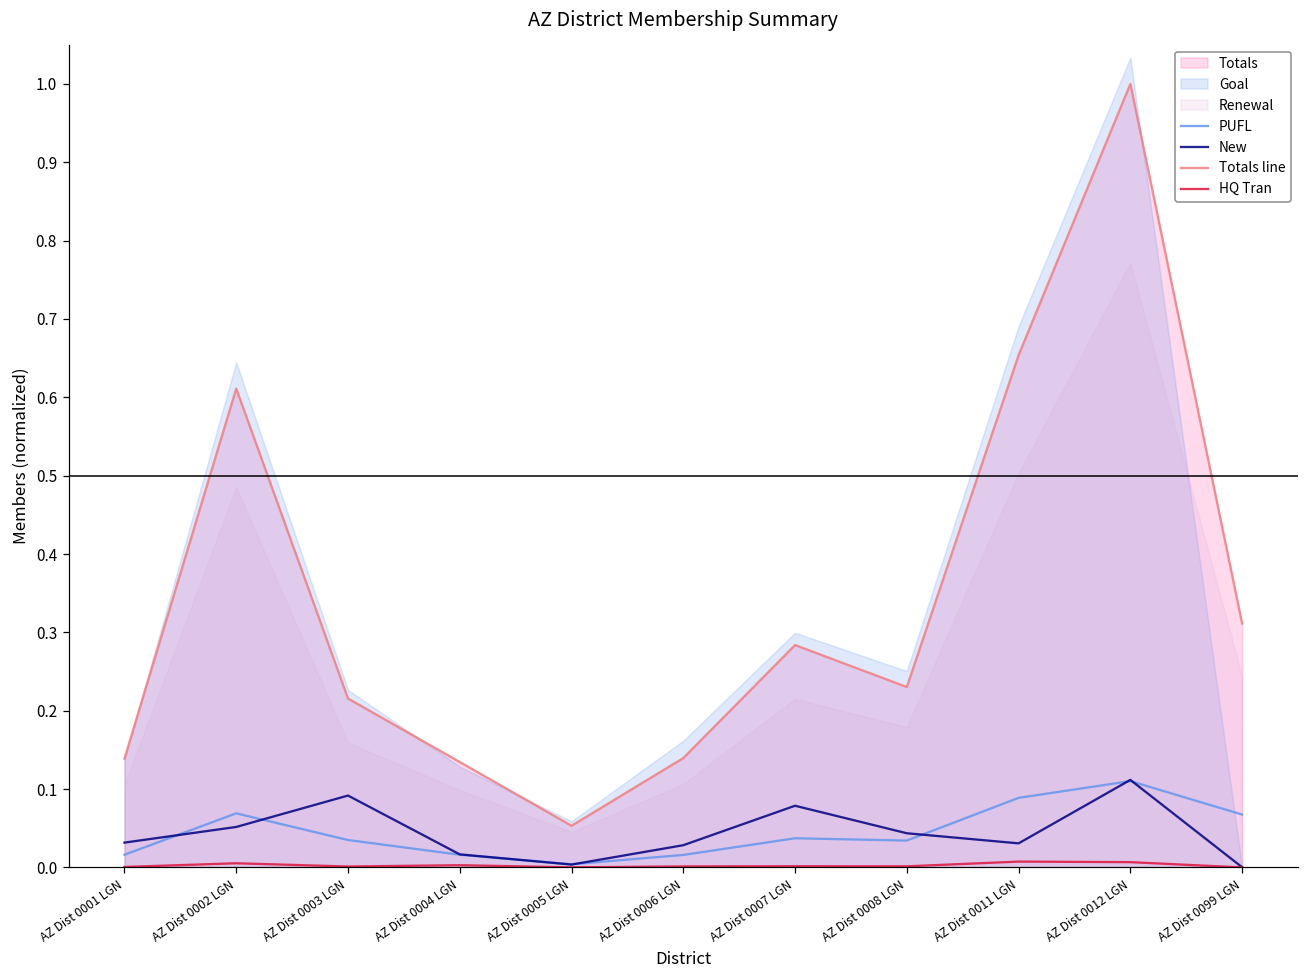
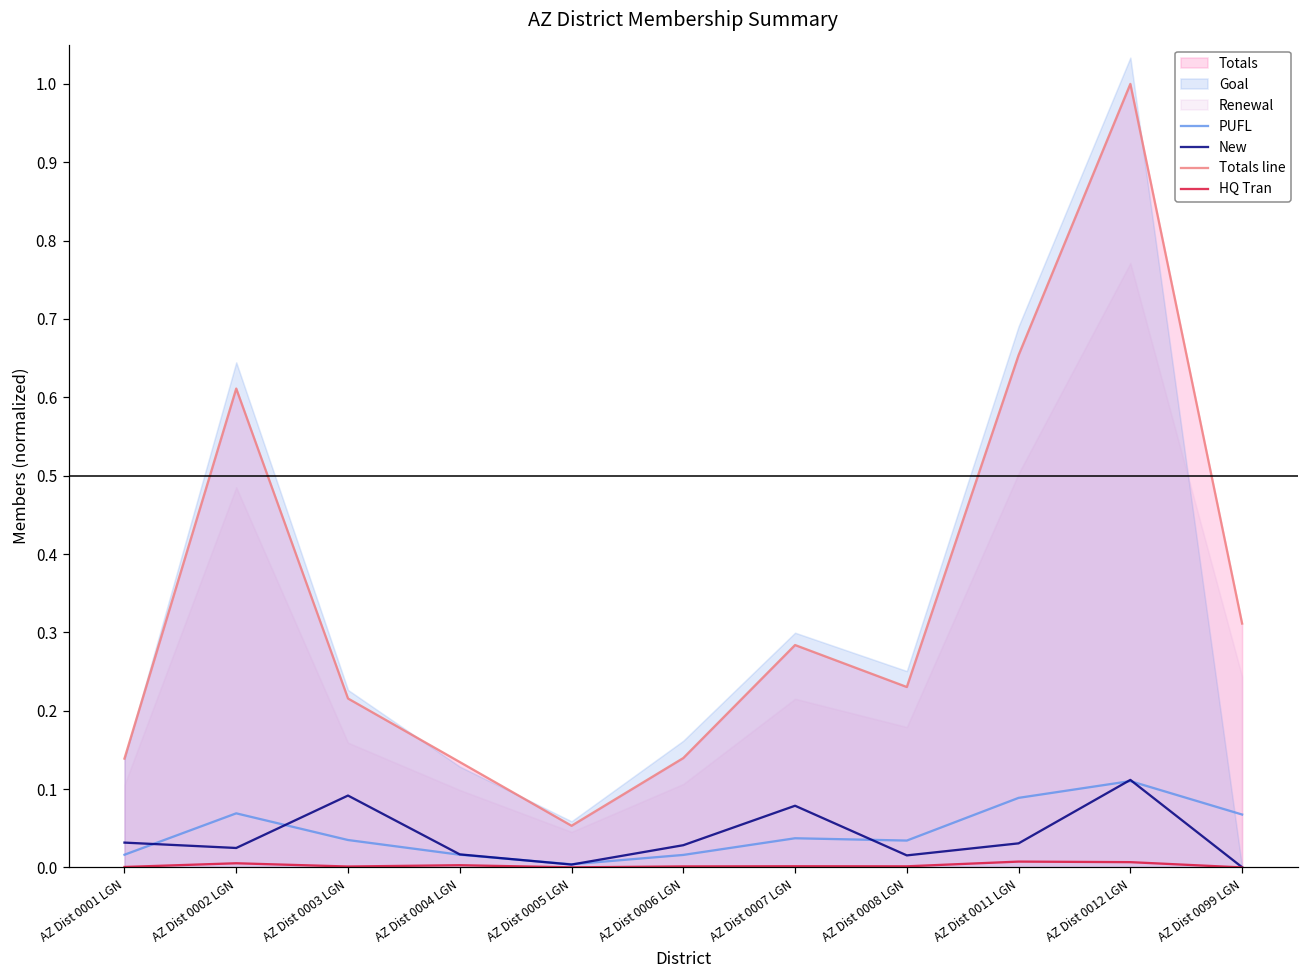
  {
    "New": {
      "AZ Dist 0001 LGN": 0.03,
-     "AZ Dist 0002 LGN": 0.05,
+     "AZ Dist 0002 LGN": 0.02,
      "AZ Dist 0003 LGN": 0.09,
      "AZ Dist 0006 LGN": 0.03,
      "AZ Dist 0007 LGN": 0.08,
-     "AZ Dist 0008 LGN": 0.04,
+     "AZ Dist 0008 LGN": 0.02,
      "AZ Dist 0011 LGN": 0.03
    },
    "HQ Tran": {
      "AZ Dist 0001 LGN": 0.00,
      "AZ Dist 0002 LGN": 0.01,
      "AZ Dist 0003 LGN": 0.00,
      "AZ Dist 0004 LGN": 0.00,
      "AZ Dist 0006 LGN": 0.00,
      "AZ Dist 0007 LGN": 0.00,
      "AZ Dist 0008 LGN": 0.00,
      "AZ Dist 0011 LGN": 0.01,
      "AZ Dist 0012 LGN": 0.01
    }
  }
